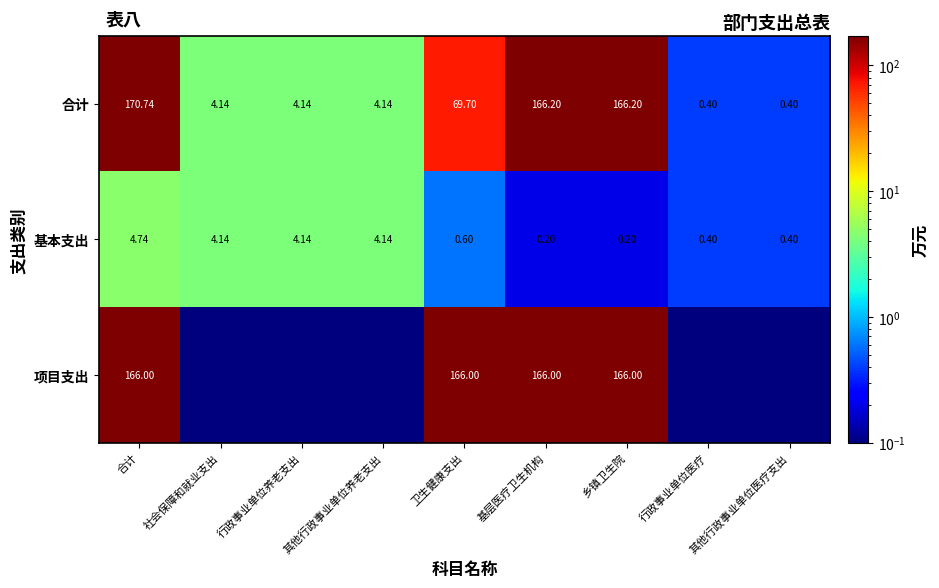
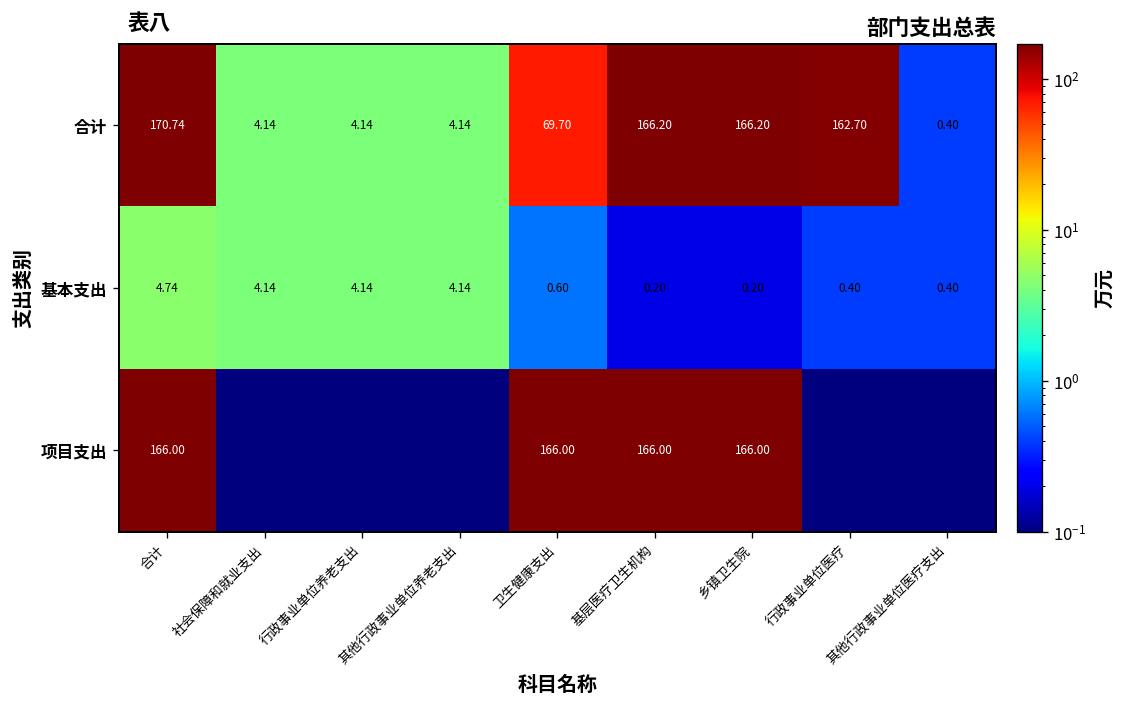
  {
    "合计": {
      "合计": 170.74,
      "社会保障和就业支出": 4.14,
      "行政事业单位养老支出": 4.14,
      "其他行政事业单位养老支出": 4.14,
      "卫生健康支出": 69.70,
      "基层医疗卫生机构": 166.20,
      "乡镇卫生院": 166.20,
-     "行政事业单位医疗": 0.40,
+     "行政事业单位医疗": 162.70,
      "其他行政事业单位医疗支出": 0.40
    },
    "基本支出": {
      "合计": 4.74,
      "社会保障和就业支出": 4.14,
      "行政事业单位养老支出": 4.14,
      "其他行政事业单位养老支出": 4.14,
      "卫生健康支出": 0.60,
      "基层医疗卫生机构": 0.20,
      "乡镇卫生院": 0.20,
      "行政事业单位医疗": 0.40,
      "其他行政事业单位医疗支出": 0.40
    },
    "项目支出": {
      "合计": 166.00,
      "卫生健康支出": 166.00,
      "基层医疗卫生机构": 166.00,
      "乡镇卫生院": 166.00
    }
  }
